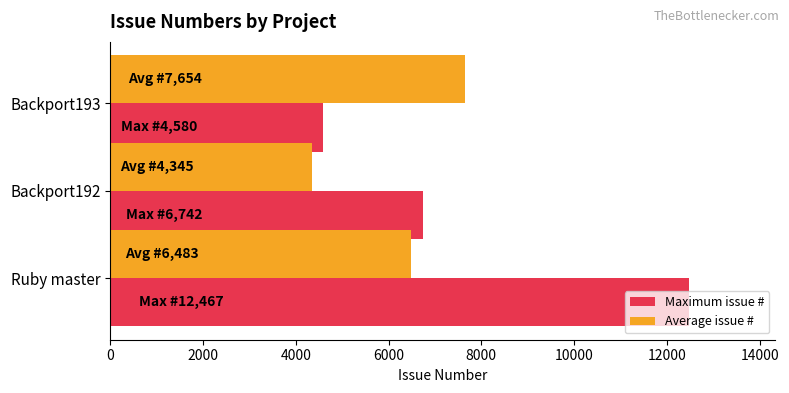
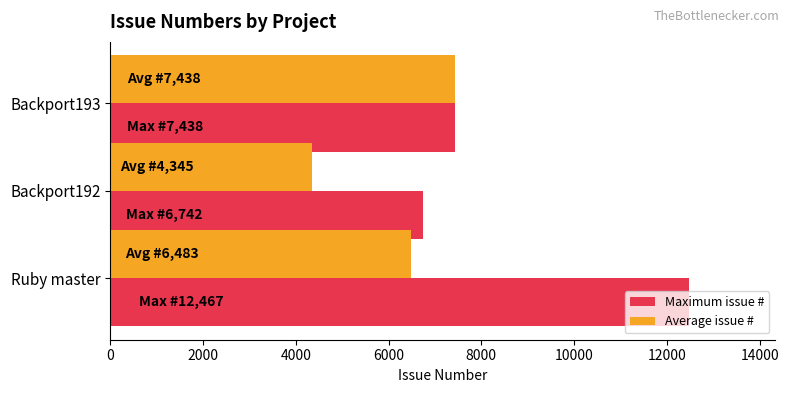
  {
    "Maximum issue #": {
-     "Backport193": "4,580",
+     "Backport193": "7,438",
      "Backport192": "6,742"
    },
    "Average issue #": {
-     "Backport193": "7,654",
+     "Backport193": "7,438",
      "Backport192": "4,345",
      "Ruby master": "6,483"
    }
  }
